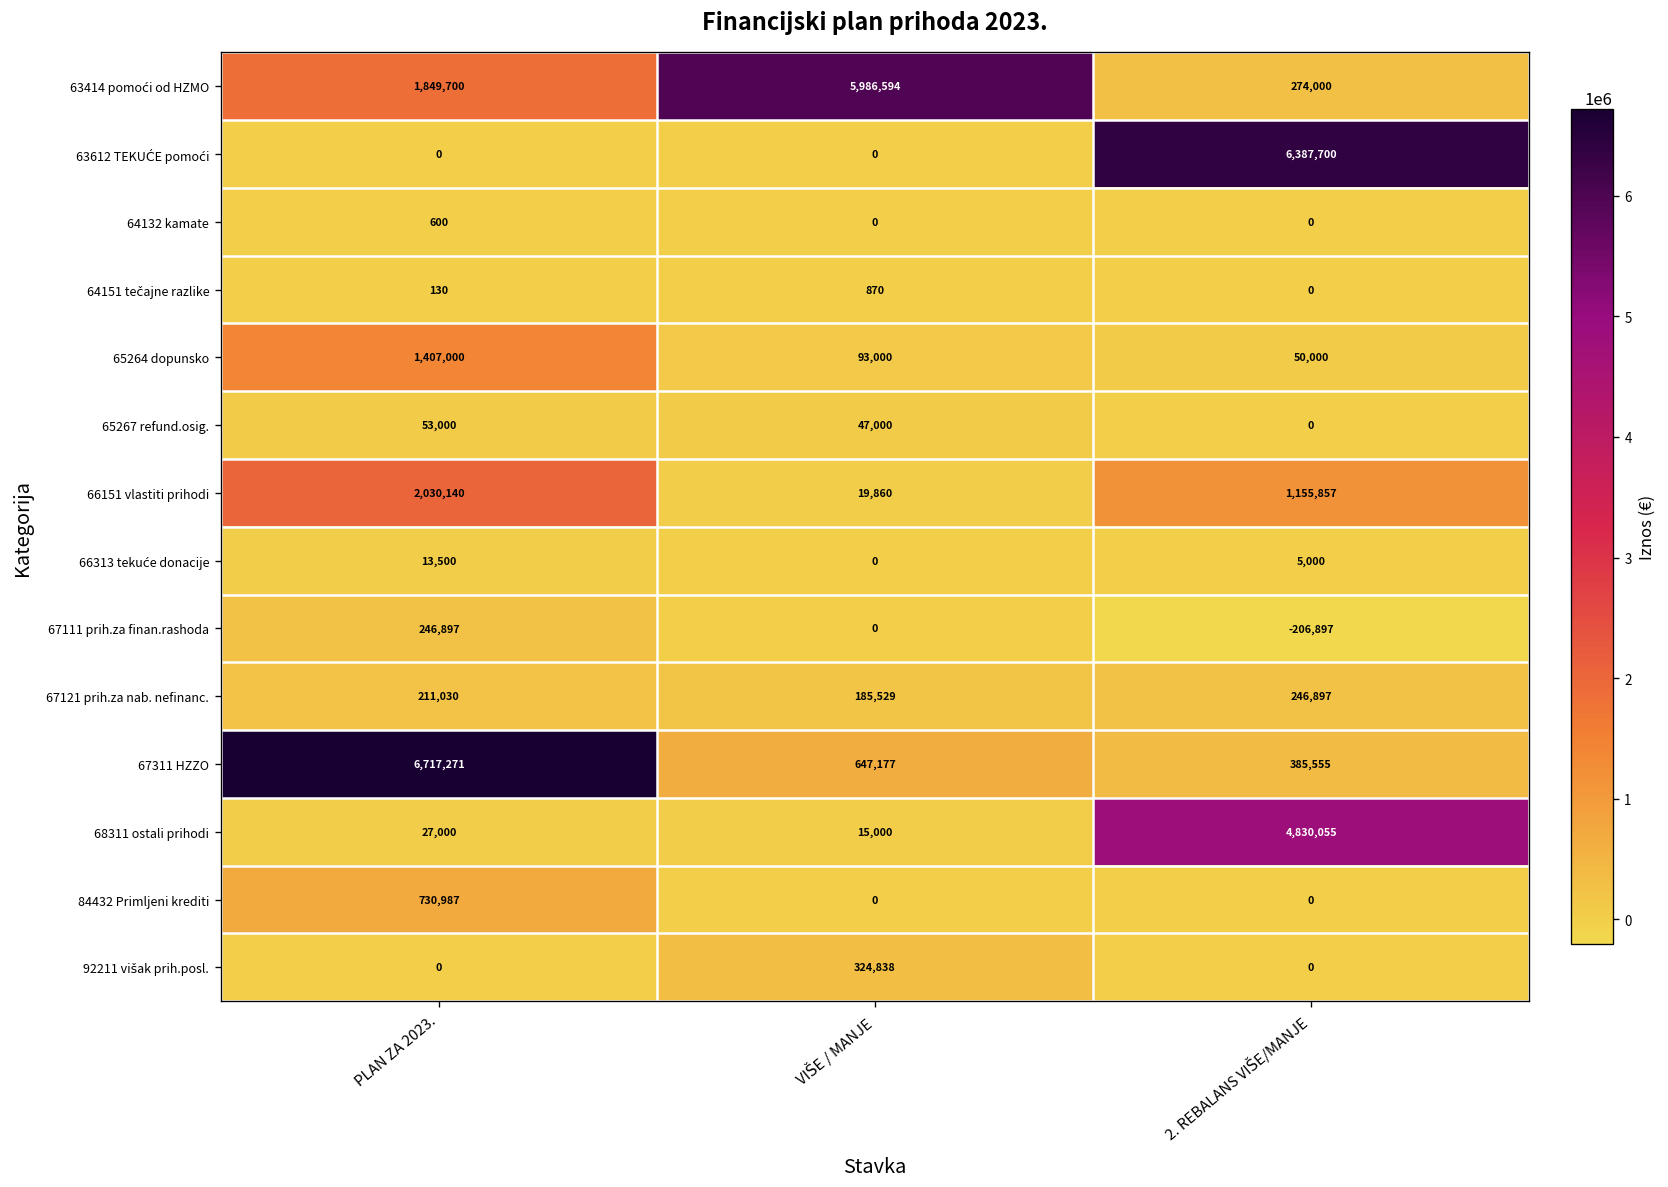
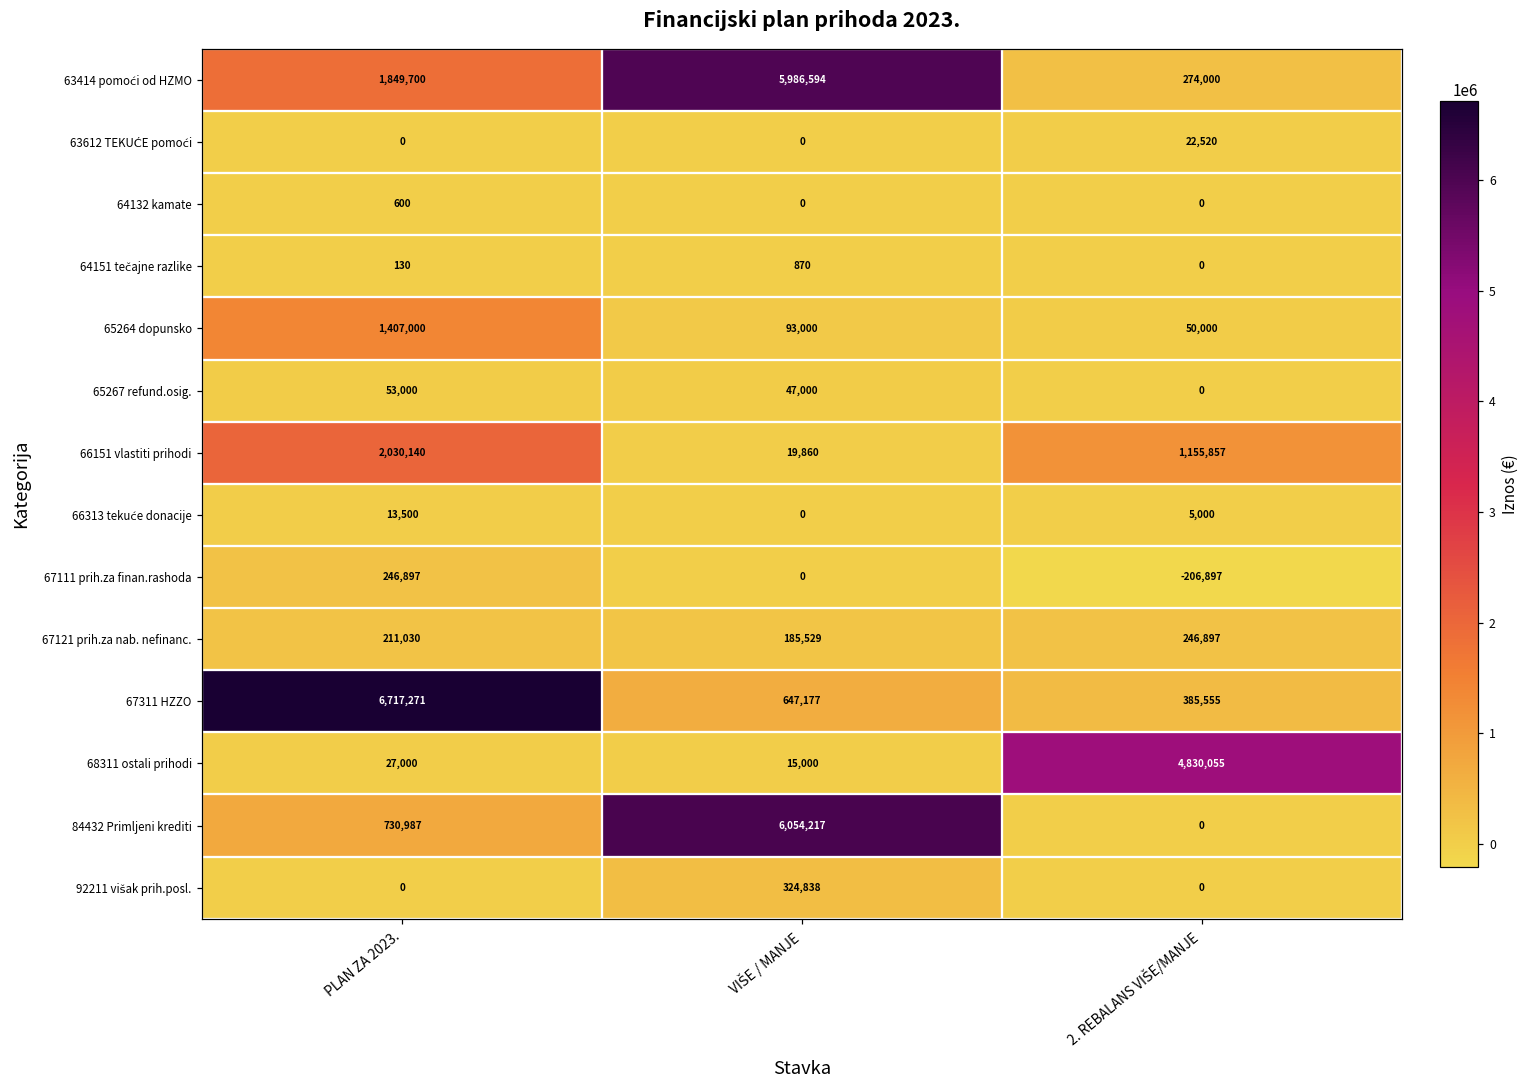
  {
    "63414 pomoći od HZMO": {
      "PLAN ZA 2023.": "1,849,700",
      "VIŠE / MANJE": "5,986,594",
      "2. REBALANS VIŠE/MANJE": "274,000"
    },
    "63612 TEKUĆE pomoći": {
      "PLAN ZA 2023.": "0",
      "VIŠE / MANJE": "0",
-     "2. REBALANS VIŠE/MANJE": "6,387,700"
+     "2. REBALANS VIŠE/MANJE": "22,520"
    },
    "64132 kamate": {
      "PLAN ZA 2023.": "600",
      "VIŠE / MANJE": "0",
      "2. REBALANS VIŠE/MANJE": "0"
    },
    "64151 tečajne razlike": {
      "PLAN ZA 2023.": "130",
      "VIŠE / MANJE": "870",
      "2. REBALANS VIŠE/MANJE": "0"
    },
    "65264 dopunsko": {
      "PLAN ZA 2023.": "1,407,000",
      "VIŠE / MANJE": "93,000",
      "2. REBALANS VIŠE/MANJE": "50,000"
    },
    "65267 refund.osig.": {
      "PLAN ZA 2023.": "53,000",
      "VIŠE / MANJE": "47,000",
      "2. REBALANS VIŠE/MANJE": "0"
    },
    "66151 vlastiti prihodi": {
      "PLAN ZA 2023.": "2,030,140",
      "VIŠE / MANJE": "19,860",
      "2. REBALANS VIŠE/MANJE": "1,155,857"
    },
    "66313 tekuće donacije": {
      "PLAN ZA 2023.": "13,500",
      "VIŠE / MANJE": "0",
      "2. REBALANS VIŠE/MANJE": "5,000"
    },
    "67111 prih.za finan.rashoda": {
      "PLAN ZA 2023.": "246,897",
      "VIŠE / MANJE": "0",
      "2. REBALANS VIŠE/MANJE": "-206,897"
    },
    "67121 prih.za nab. nefinanc.": {
      "PLAN ZA 2023.": "211,030",
      "VIŠE / MANJE": "185,529",
      "2. REBALANS VIŠE/MANJE": "246,897"
    },
    "67311 HZZO": {
      "PLAN ZA 2023.": "6,717,271",
      "VIŠE / MANJE": "647,177",
      "2. REBALANS VIŠE/MANJE": "385,555"
    },
    "68311 ostali prihodi": {
      "PLAN ZA 2023.": "27,000",
      "VIŠE / MANJE": "15,000",
      "2. REBALANS VIŠE/MANJE": "4,830,055"
    },
    "84432 Primljeni krediti": {
      "PLAN ZA 2023.": "730,987",
-     "VIŠE / MANJE": "0",
+     "VIŠE / MANJE": "6,054,217",
      "2. REBALANS VIŠE/MANJE": "0"
    },
    "92211 višak prih.posl.": {
      "PLAN ZA 2023.": "0",
      "VIŠE / MANJE": "324,838",
      "2. REBALANS VIŠE/MANJE": "0"
    }
  }
